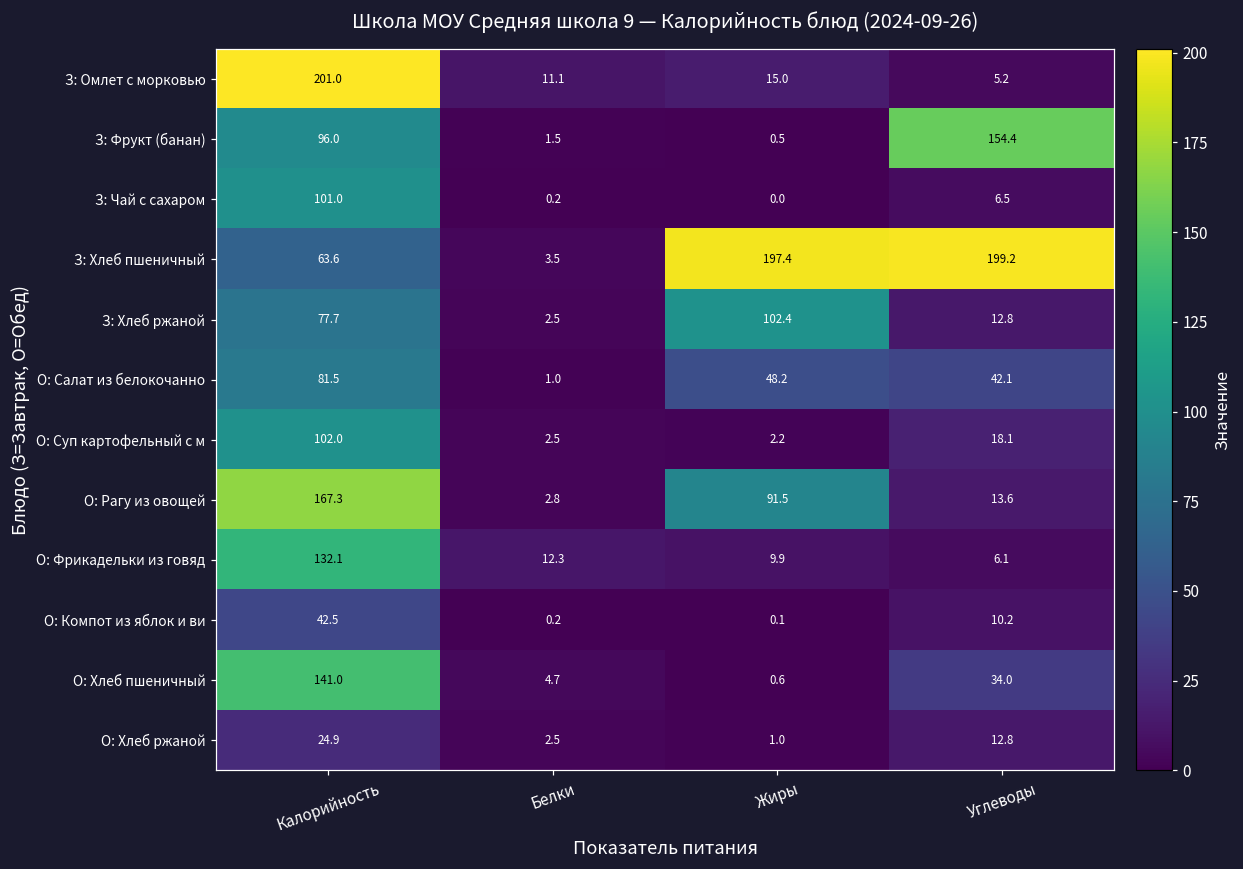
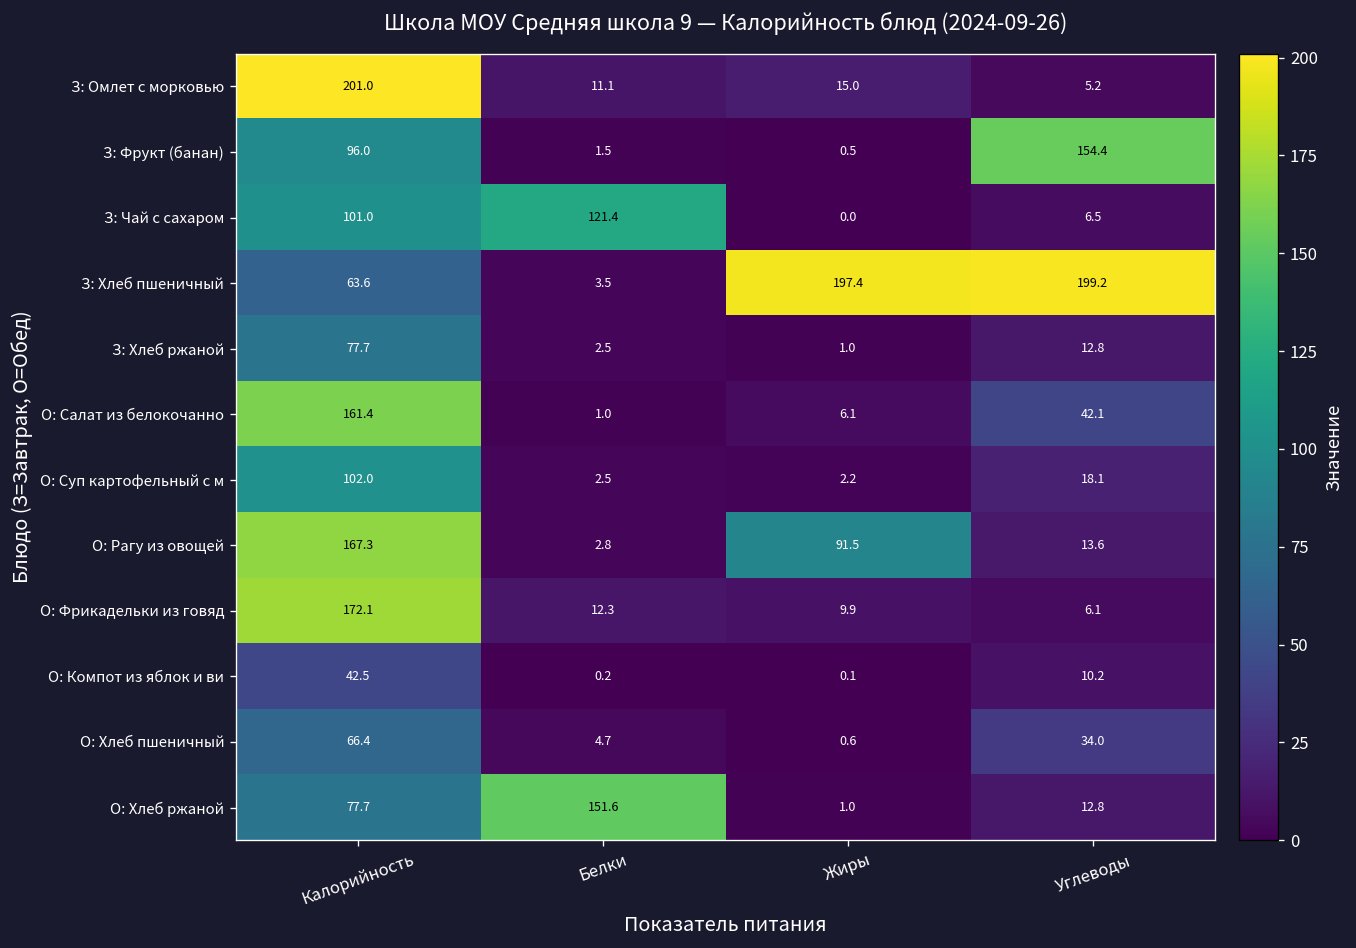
  {
    "З: Омлет с морковью": {
      "Калорийность": 201.0,
      "Белки": 11.1,
      "Жиры": 15.0,
      "Углеводы": 5.2
    },
    "З: Фрукт (банан)": {
      "Калорийность": 96.0,
      "Белки": 1.5,
      "Жиры": 0.5,
      "Углеводы": 154.4
    },
    "З: Чай с сахаром": {
      "Калорийность": 101.0,
-     "Белки": 0.2,
+     "Белки": 121.4,
      "Жиры": 0.0,
      "Углеводы": 6.5
    },
    "З: Хлеб пшеничный": {
      "Калорийность": 63.6,
      "Белки": 3.5,
      "Жиры": 197.4,
      "Углеводы": 199.2
    },
    "З: Хлеб ржаной": {
      "Калорийность": 77.7,
      "Белки": 2.5,
-     "Жиры": 102.4,
+     "Жиры": 1.0,
      "Углеводы": 12.8
    },
    "О: Салат из белокочанно": {
-     "Калорийность": 81.5,
+     "Калорийность": 161.4,
      "Белки": 1.0,
-     "Жиры": 48.2,
+     "Жиры": 6.1,
      "Углеводы": 42.1
    },
    "О: Суп картофельный с м": {
      "Калорийность": 102.0,
      "Белки": 2.5,
      "Жиры": 2.2,
      "Углеводы": 18.1
    },
    "О: Рагу из овощей": {
      "Калорийность": 167.3,
      "Белки": 2.8,
      "Жиры": 91.5,
      "Углеводы": 13.6
    },
    "О: Фрикадельки из говяд": {
-     "Калорийность": 132.1,
+     "Калорийность": 172.1,
      "Белки": 12.3,
      "Жиры": 9.9,
      "Углеводы": 6.1
    },
    "О: Компот из яблок и ви": {
      "Калорийность": 42.5,
      "Белки": 0.2,
      "Жиры": 0.1,
      "Углеводы": 10.2
    },
    "О: Хлеб пшеничный": {
-     "Калорийность": 141.0,
+     "Калорийность": 66.4,
      "Белки": 4.7,
      "Жиры": 0.6,
      "Углеводы": 34.0
    },
    "О: Хлеб ржаной": {
-     "Калорийность": 24.9,
-     "Белки": 2.5,
+     "Калорийность": 77.7,
+     "Белки": 151.6,
      "Жиры": 1.0,
      "Углеводы": 12.8
    }
  }
